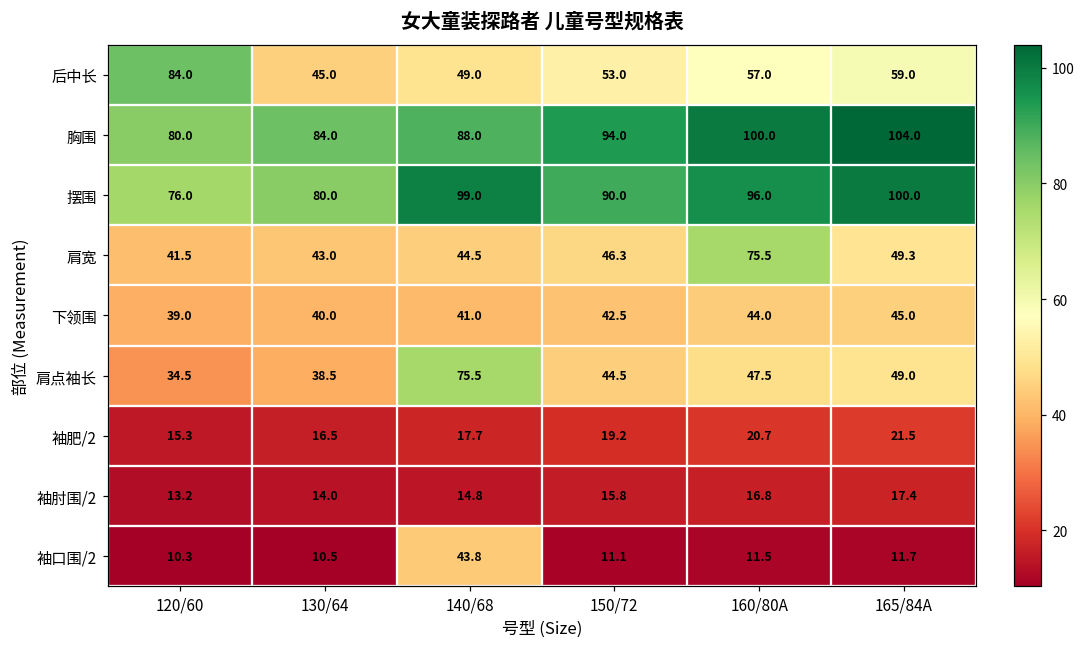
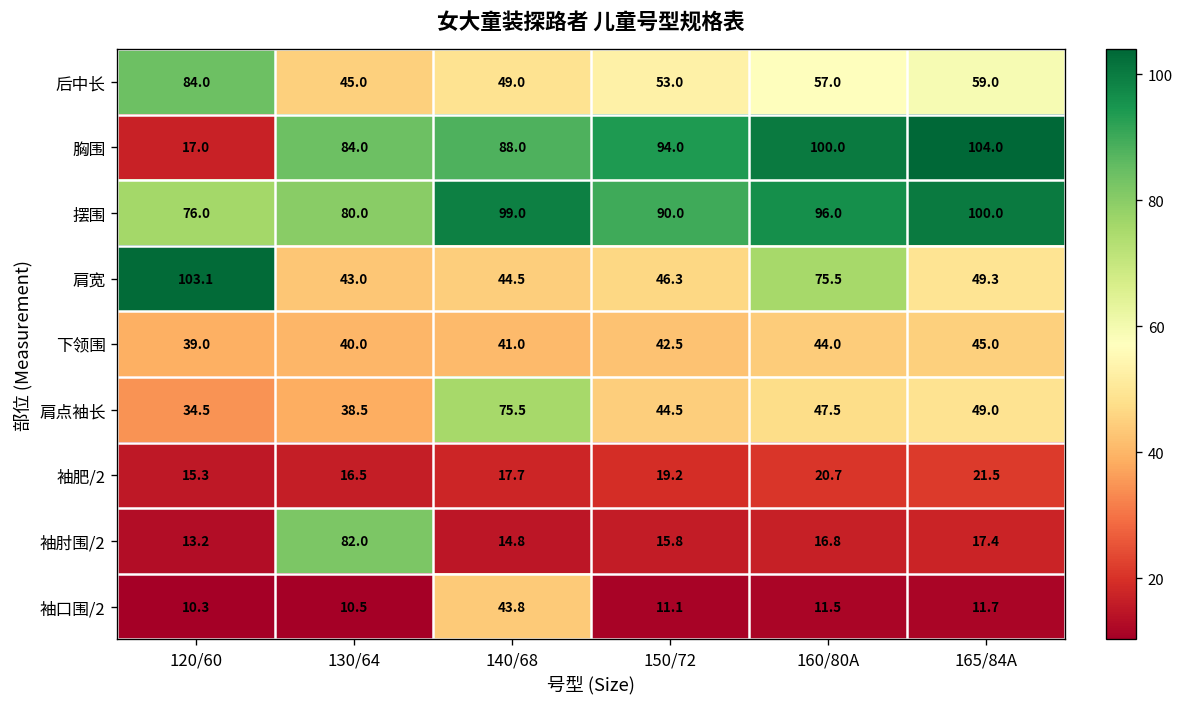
  {
    "后中长": {
      "120/60": 84.0,
      "130/64": 45.0,
      "140/68": 49.0,
      "150/72": 53.0,
      "160/80A": 57.0,
      "165/84A": 59.0
    },
    "胸围": {
-     "120/60": 80.0,
+     "120/60": 17.0,
      "130/64": 84.0,
      "140/68": 88.0,
      "150/72": 94.0,
      "160/80A": 100.0,
      "165/84A": 104.0
    },
    "摆围": {
      "120/60": 76.0,
      "130/64": 80.0,
      "140/68": 99.0,
      "150/72": 90.0,
      "160/80A": 96.0,
      "165/84A": 100.0
    },
    "肩宽": {
-     "120/60": 41.5,
+     "120/60": 103.1,
      "130/64": 43.0,
      "140/68": 44.5,
      "150/72": 46.3,
      "160/80A": 75.5,
      "165/84A": 49.3
    },
    "下领围": {
      "120/60": 39.0,
      "130/64": 40.0,
      "140/68": 41.0,
      "150/72": 42.5,
      "160/80A": 44.0,
      "165/84A": 45.0
    },
    "肩点袖长": {
      "120/60": 34.5,
      "130/64": 38.5,
      "140/68": 75.5,
      "150/72": 44.5,
      "160/80A": 47.5,
      "165/84A": 49.0
    },
    "袖肥/2": {
      "120/60": 15.3,
      "130/64": 16.5,
      "140/68": 17.7,
      "150/72": 19.2,
      "160/80A": 20.7,
      "165/84A": 21.5
    },
    "袖肘围/2": {
      "120/60": 13.2,
-     "130/64": 14.0,
+     "130/64": 82.0,
      "140/68": 14.8,
      "150/72": 15.8,
      "160/80A": 16.8,
      "165/84A": 17.4
    },
    "袖口围/2": {
      "120/60": 10.3,
      "130/64": 10.5,
      "140/68": 43.8,
      "150/72": 11.1,
      "160/80A": 11.5,
      "165/84A": 11.7
    }
  }
